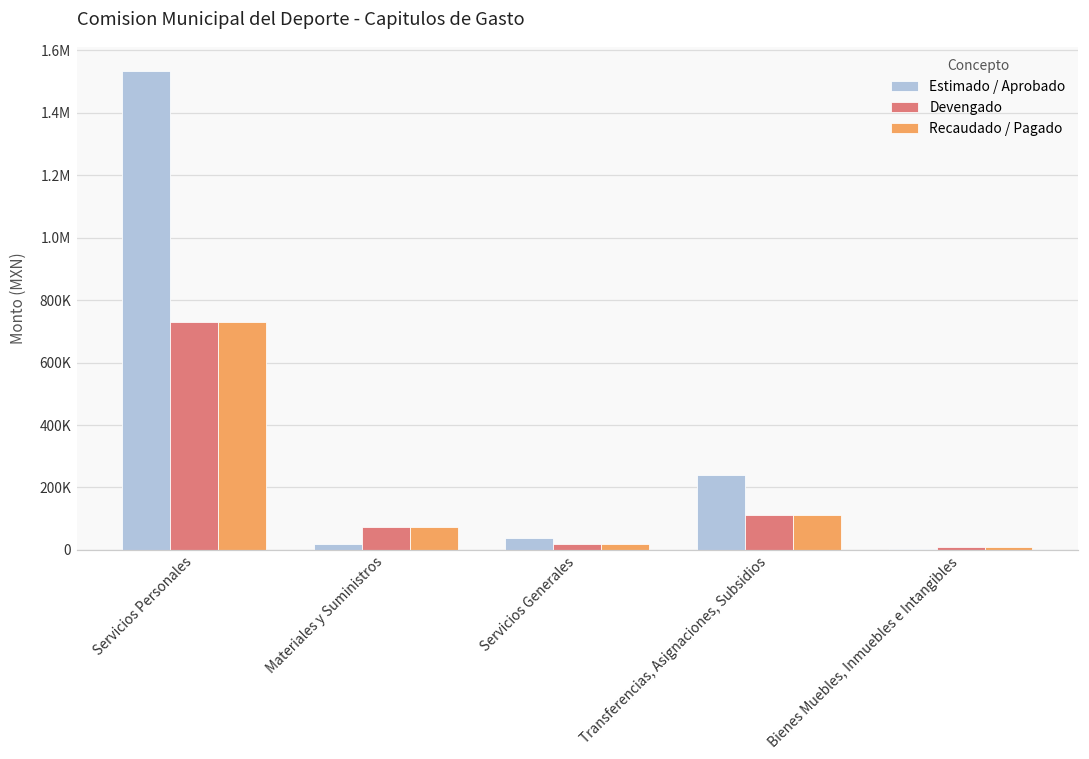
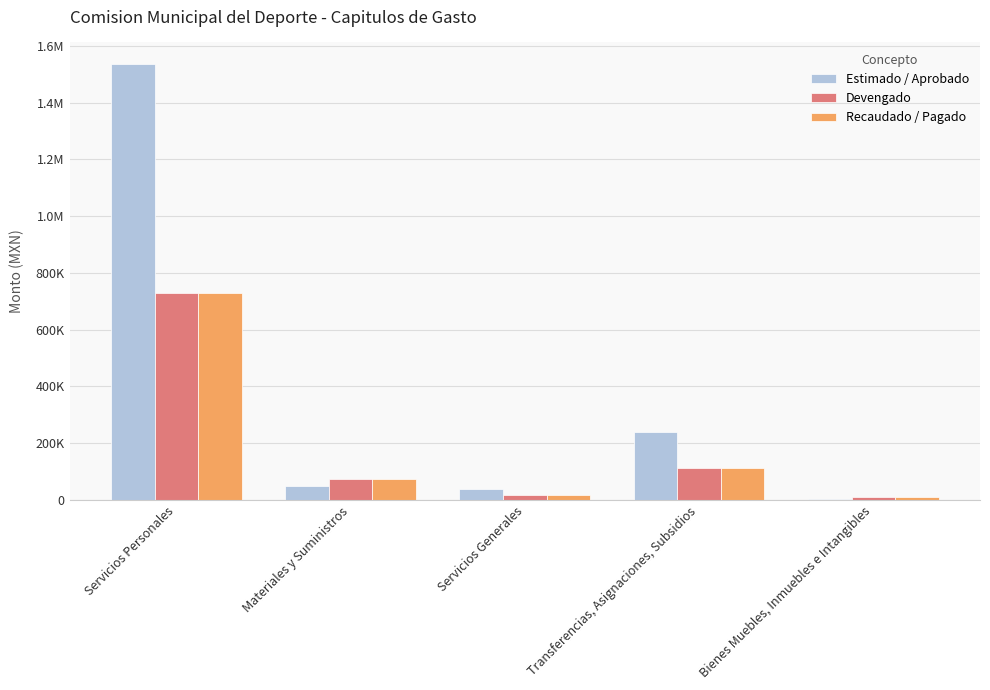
  {
    "Estimado / Aprobado": {
      "Servicios Personales": 1530000,
-     "Materiales y Suministros": 20000,
+     "Materiales y Suministros": 50000,
      "Servicios Generales": 40000,
      "Transferencias, Asignaciones, Subsidios": 240000
    }
  }
